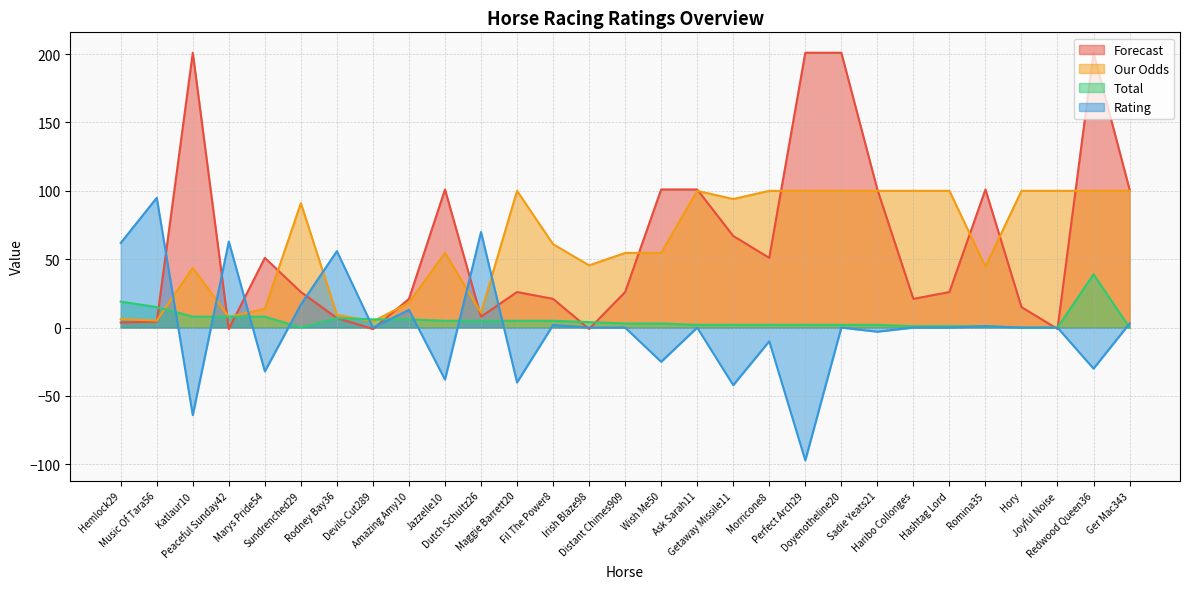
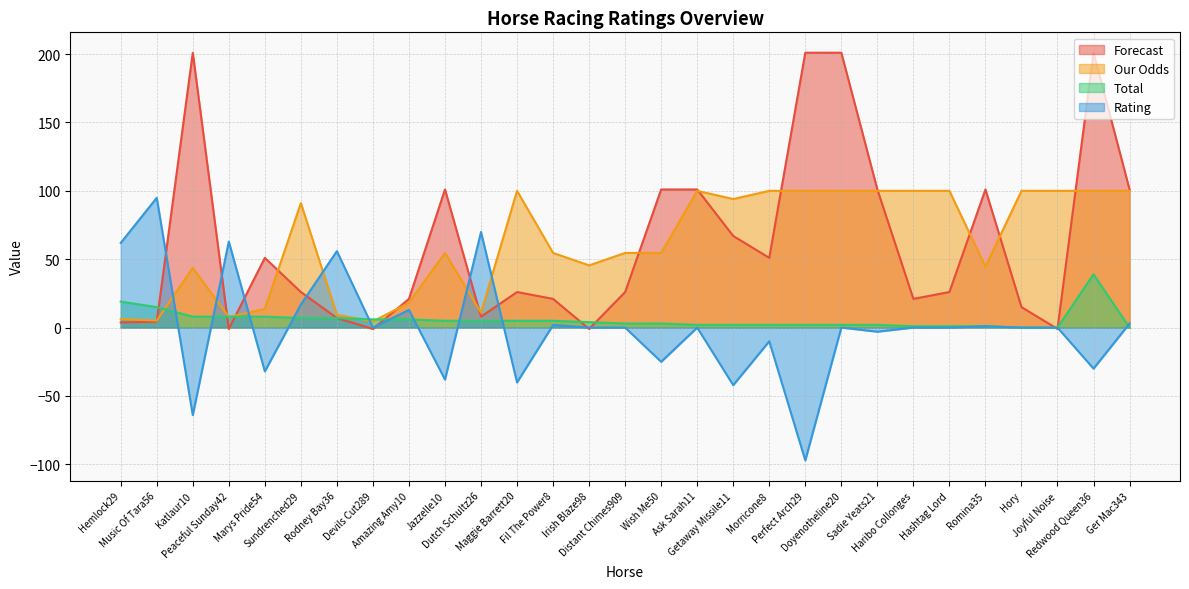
  {
    "Our Odds": {
      "Hemlock29": 6,
      "Katlaur10": 44,
      "Marys Pride54": 14,
      "Sundrenched29": 91,
      "Rodney Bay36": 9,
      "Amazing Amy10": 18,
      "Jazzelle10": 55,
      "Dutch Schultz26": 11,
      "Maggie Barrett20": 100,
-     "Fil The Power8": 61,
+     "Fil The Power8": 55,
      "Irish Blaze98": 46,
      "Distant Chimes909": 55,
      "Wish Me50": 55,
      "Getaway Missile11": 94,
      "Morricone8": 100,
      "Perfect Arch29": 100,
      "Doyenotheline20": 100,
      "Haribo Collonges": 100,
      "Hashtag Lord": 100,
      "Romina35": 45,
      "Hory": 100,
      "Joyful Noise": 100,
      "Redwood Queen36": 100
    },
    "Total": {
      "Hemlock29": 19,
      "Music Of Tara56": 15,
      "Katlaur10": 8,
      "Marys Pride54": 8,
-     "Sundrenched29": 0,
+     "Sundrenched29": 7,
      "Amazing Amy10": 6,
      "Jazzelle10": 5,
      "Dutch Schultz26": 5,
      "Maggie Barrett20": 5,
      "Fil The Power8": 5,
      "Irish Blaze98": 4,
      "Distant Chimes909": 3,
      "Wish Me50": 3,
      "Ask Sarah11": 2,
      "Getaway Missile11": 2,
      "Morricone8": 2,
      "Perfect Arch29": 2,
      "Doyenotheline20": 2,
      "Sadie Yeats21": 2,
      "Redwood Queen36": 39,
      "Ger Mac343": 0
    }
  }
